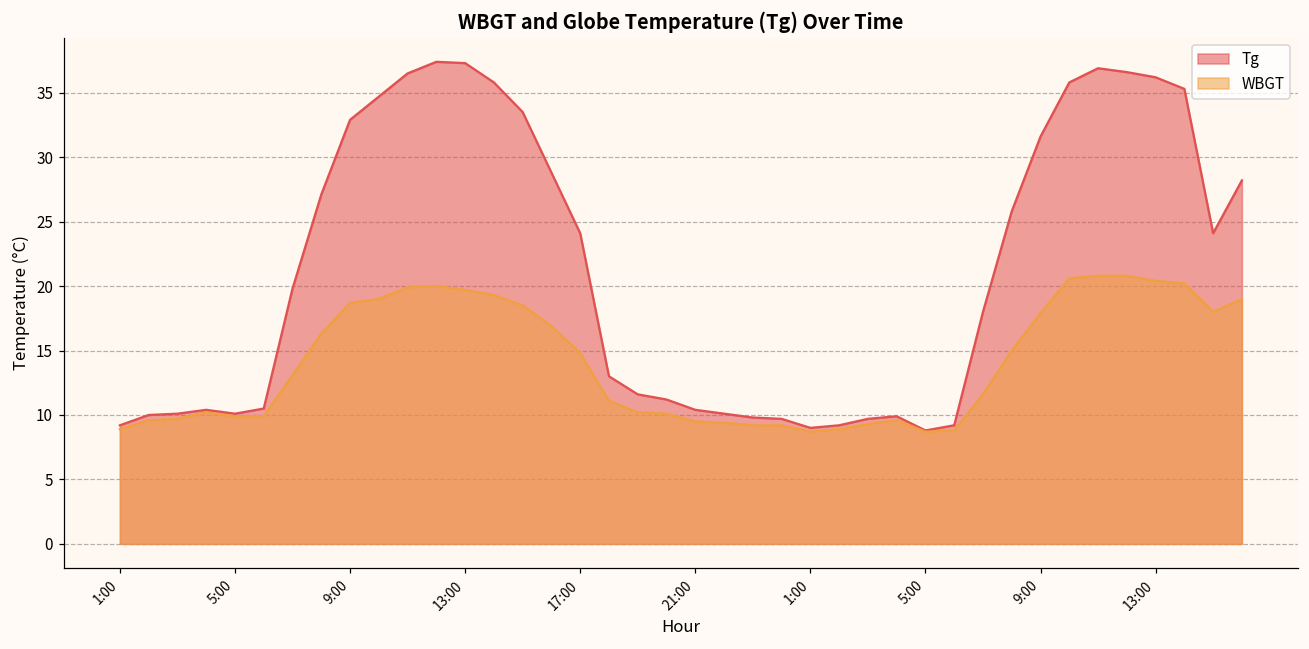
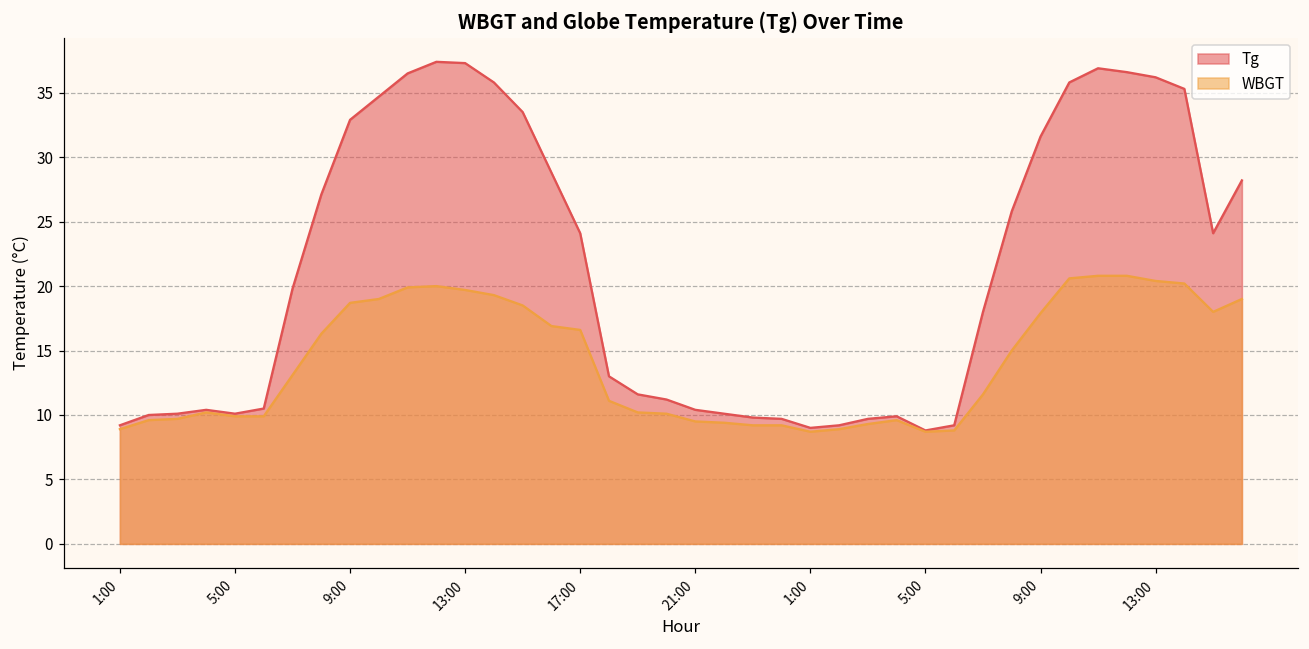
  {
    "Tg": {
      "17:00": 24.1,
      "21:00": 10.4
    },
    "WBGT": {
-     "17:00": 14.8,
+     "17:00": 16.6,
      "21:00": 9.5
    }
  }
